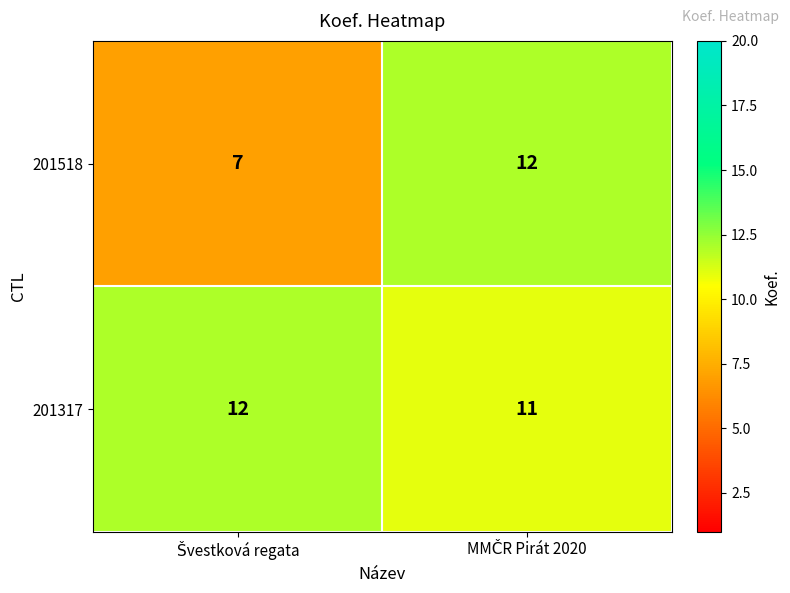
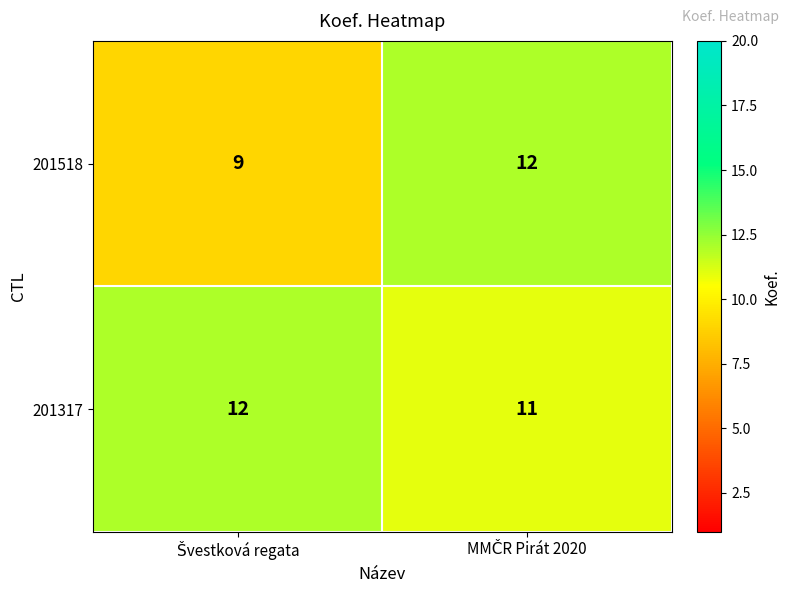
  {
    "201518": {
-     "Švestková regata": 7,
+     "Švestková regata": 9,
      "MMČR Pirát 2020": 12
    },
    "201317": {
      "Švestková regata": 12,
      "MMČR Pirát 2020": 11
    }
  }
